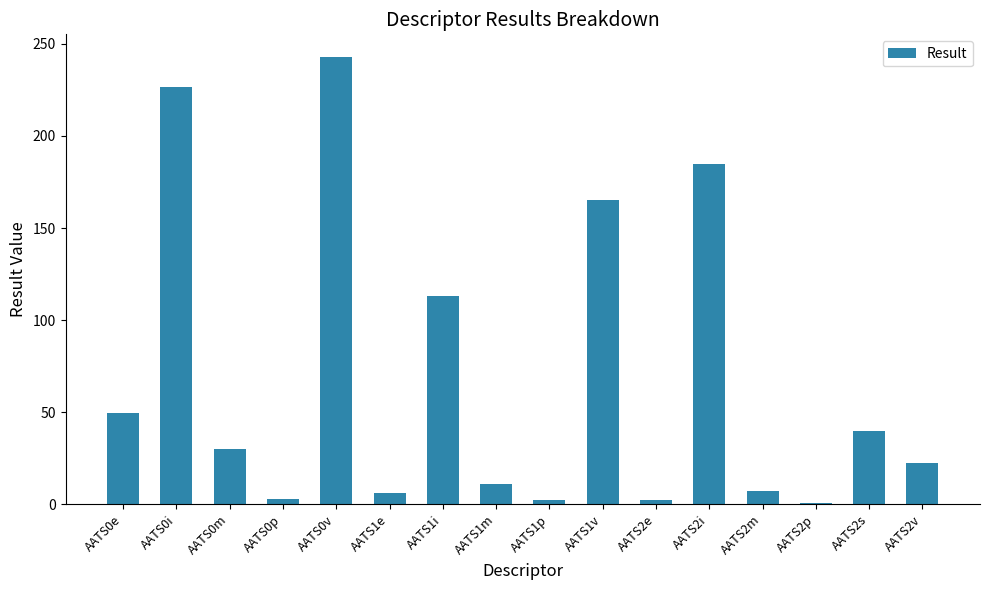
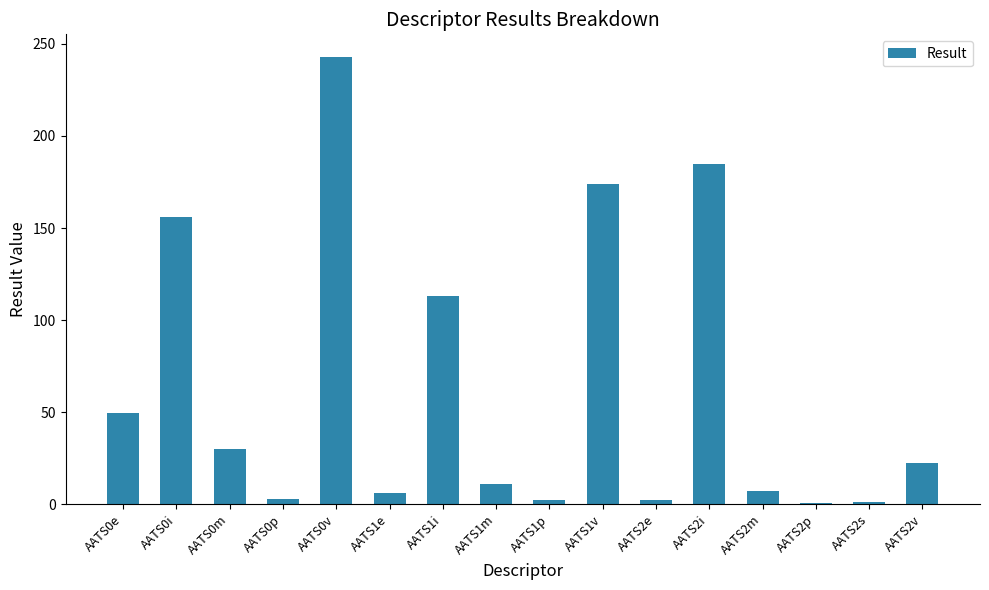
  {
    "AATS0e": 49,
-   "AATS0i": 226,
+   "AATS0i": 156,
    "AATS0m": 30,
    "AATS0p": 3,
    "AATS0v": 243,
    "AATS1e": 6,
    "AATS1i": 113,
    "AATS1m": 11,
    "AATS1p": 2,
-   "AATS1v": 165,
+   "AATS1v": 174,
    "AATS2e": 2,
    "AATS2i": 185,
    "AATS2m": 7,
-   "AATS2s": 40,
+   "AATS2s": 1,
    "AATS2v": 22
  }
